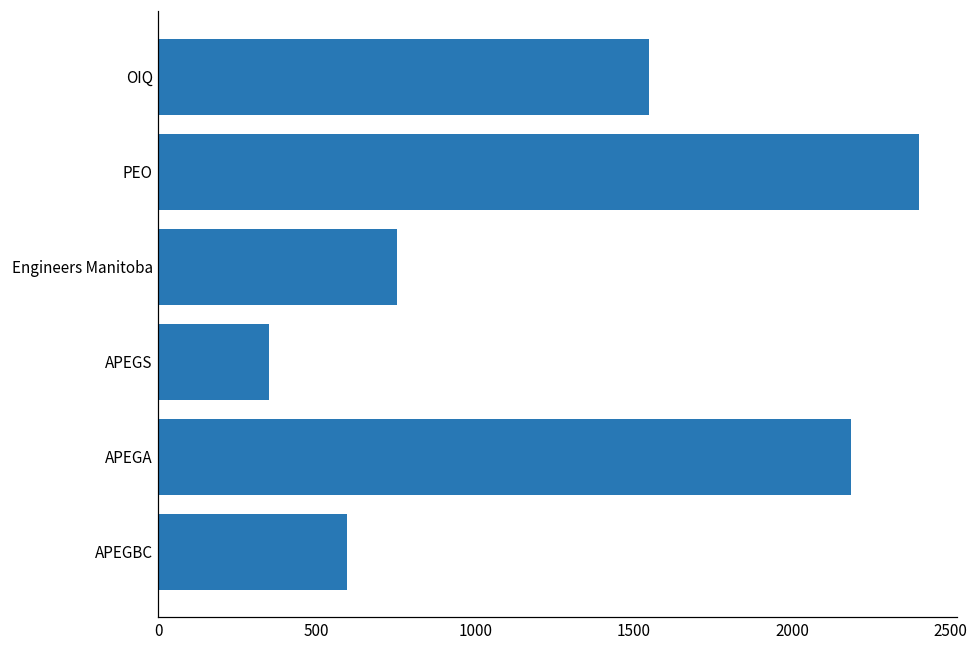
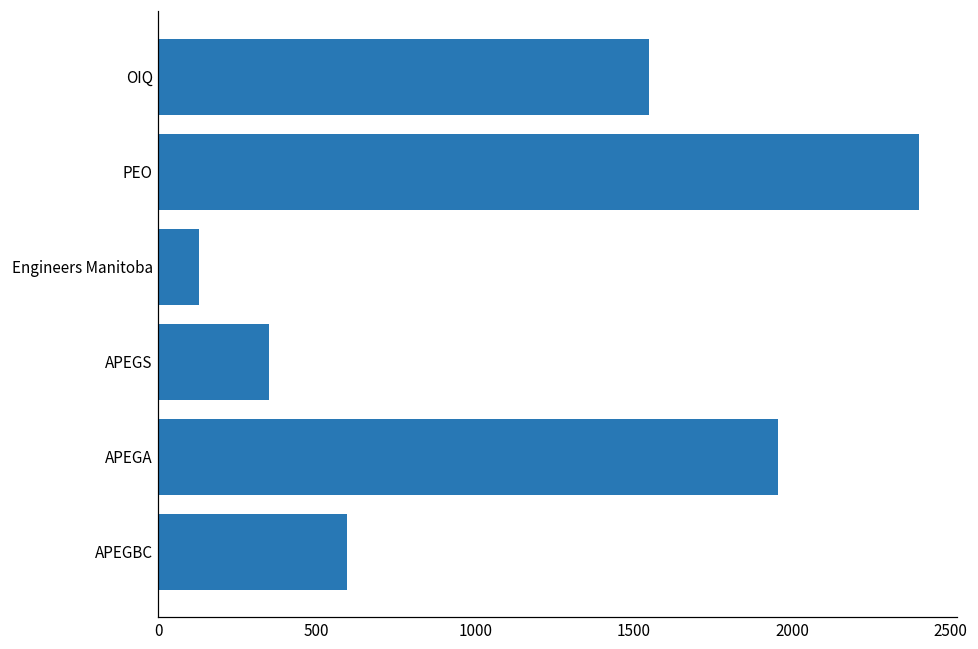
  {
    "OIQ": 1550,
    "PEO": 2400,
-   "Engineers Manitoba": 750,
+   "Engineers Manitoba": 130,
    "APEGS": 350,
-   "APEGA": 2190,
+   "APEGA": 1960,
    "APEGBC": 600
  }
